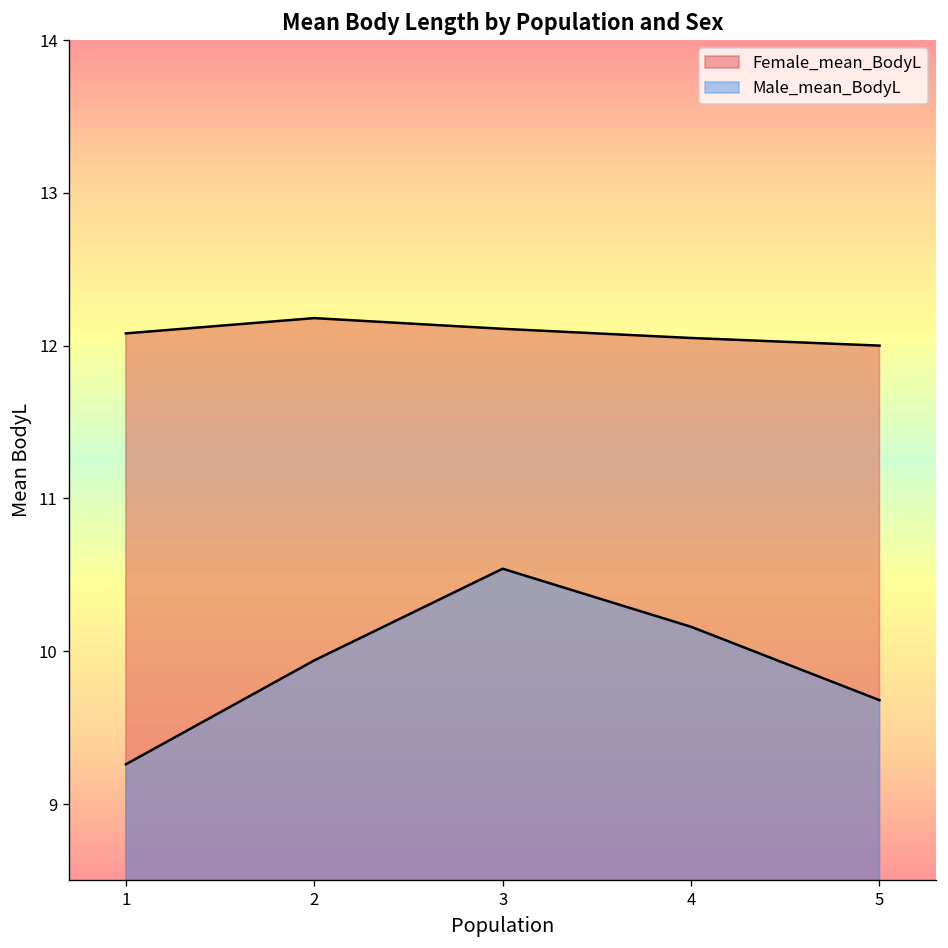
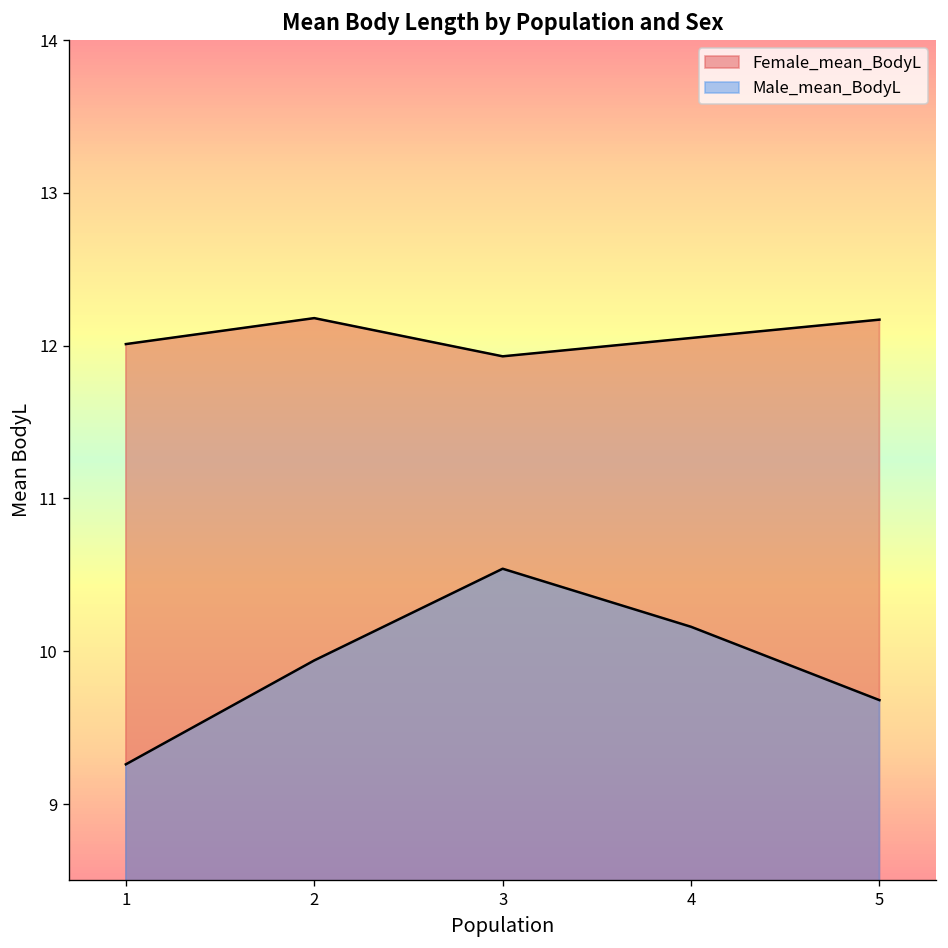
  {
    "Female_mean_BodyL": {
-     "1": 12.08,
+     "1": 12.01,
      "2": 12.18,
-     "3": 12.11,
+     "3": 11.93,
      "4": 12.05,
-     "5": 12.00
+     "5": 12.17
    },
    "Male_mean_BodyL": {
      "1": 9.26,
      "2": 9.94,
      "3": 10.54,
      "4": 10.16,
      "5": 9.68
    }
  }
